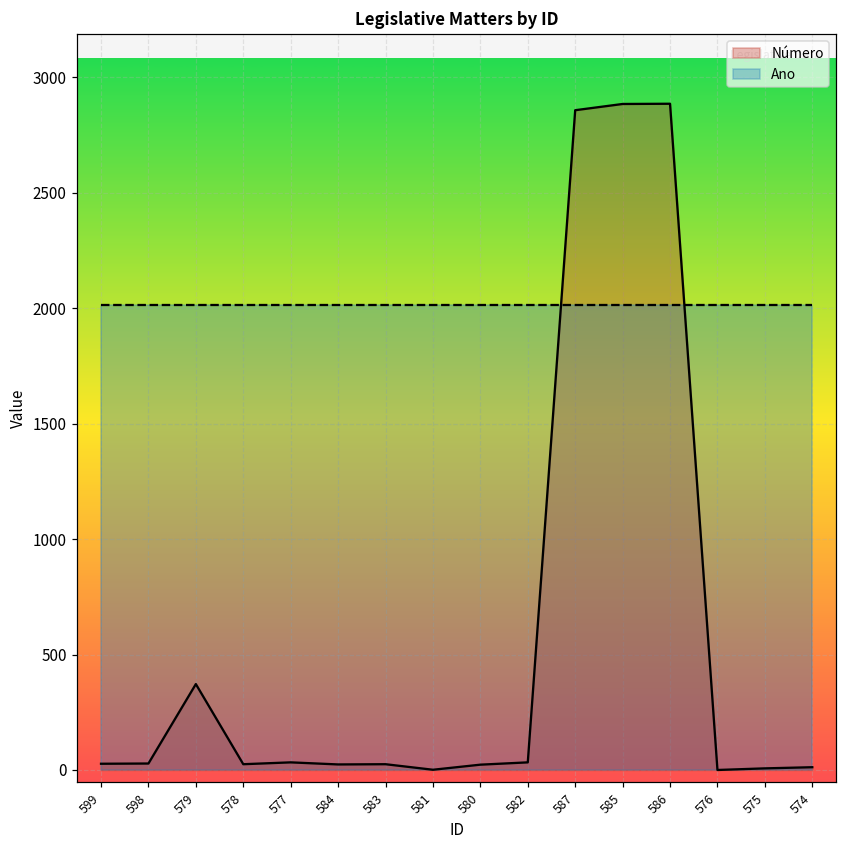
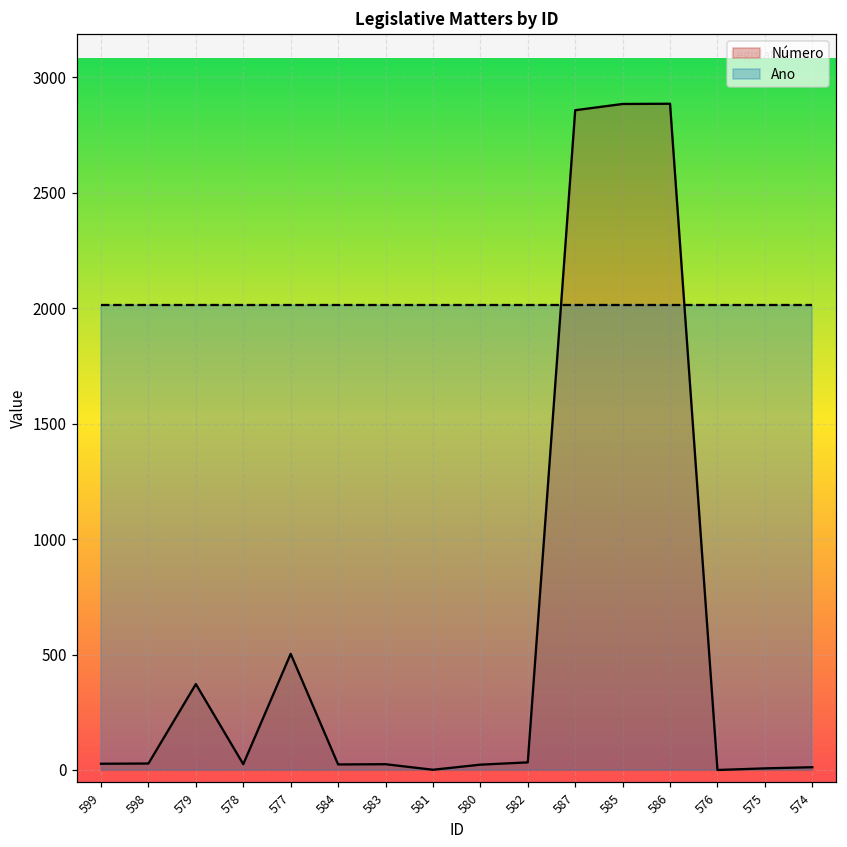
  {
    "Número": {
      "599": 30,
      "598": 30,
      "579": 370,
      "578": 30,
-     "577": 30,
+     "577": 500,
      "584": 20,
      "583": 30,
      "581": 0,
      "580": 20,
      "582": 30,
      "587": 2860,
      "585": 2880,
      "586": 2890,
      "576": 0,
      "575": 10,
      "574": 10
    },
    "Ano": {
      "599": 2010,
      "598": 2010,
      "579": 2010,
      "578": 2010,
      "577": 2010,
      "584": 2010,
      "583": 2010,
      "581": 2010,
      "580": 2010,
      "582": 2010,
      "587": 2010,
      "585": 2010,
      "586": 2010,
      "576": 2010,
      "575": 2010,
      "574": 2010
    }
  }
